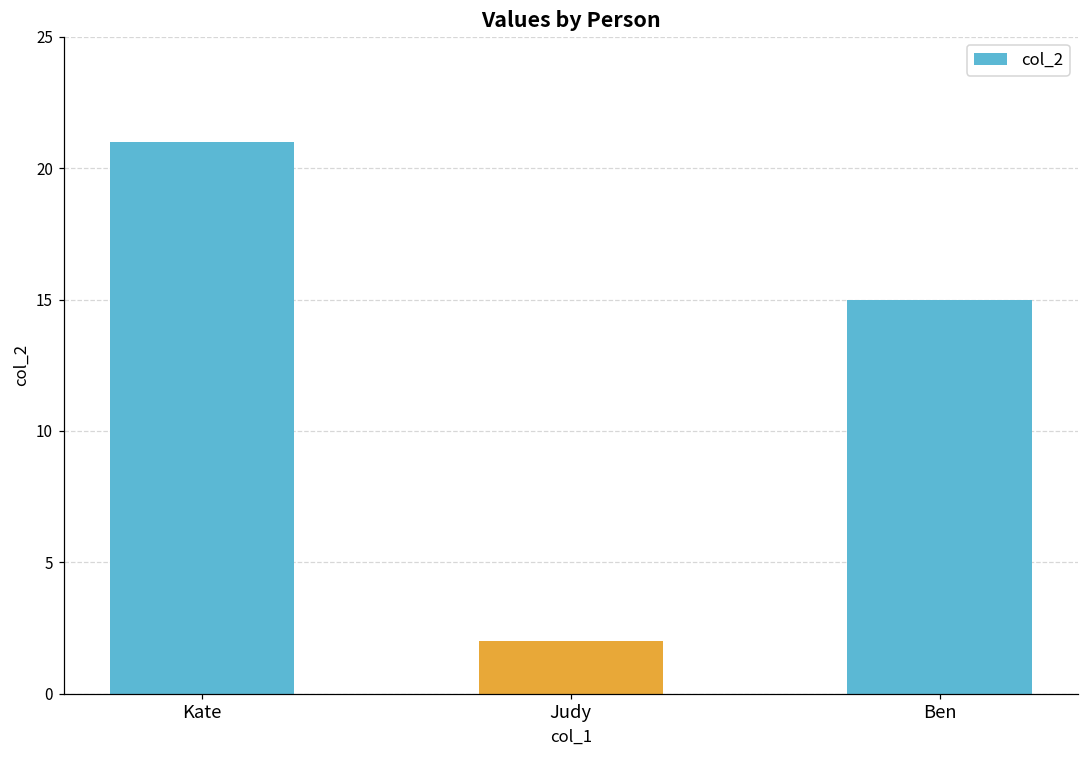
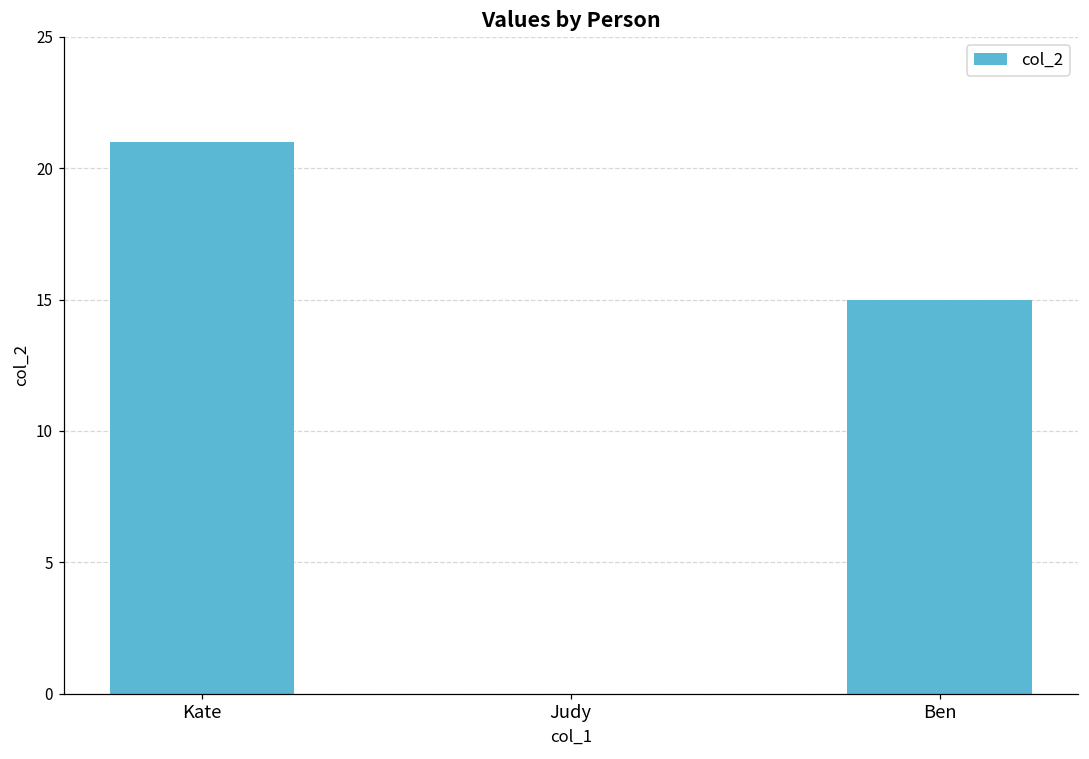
  {
    "Kate": 21,
-   "Judy": 2,
+   "Judy": 0,
    "Ben": 15
  }
